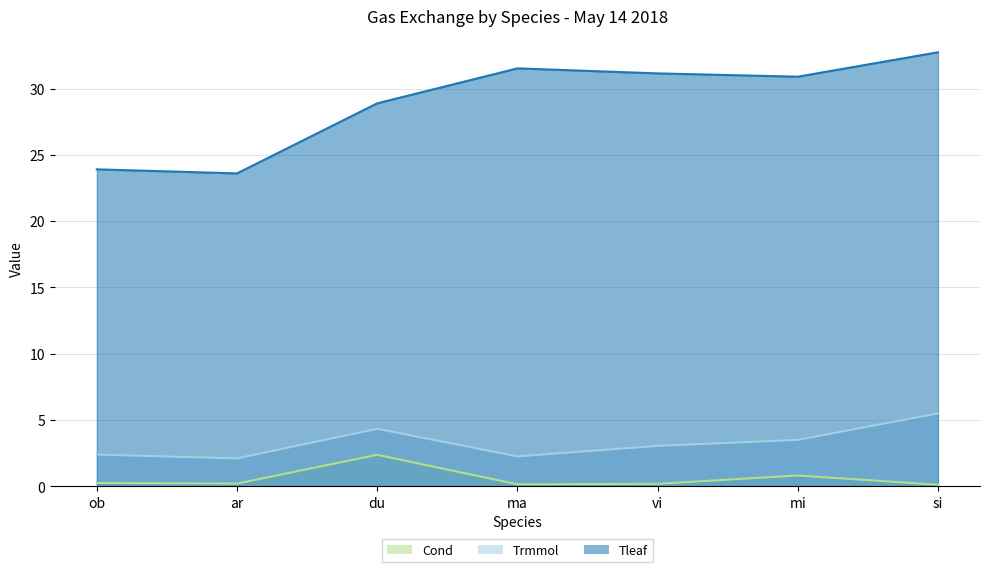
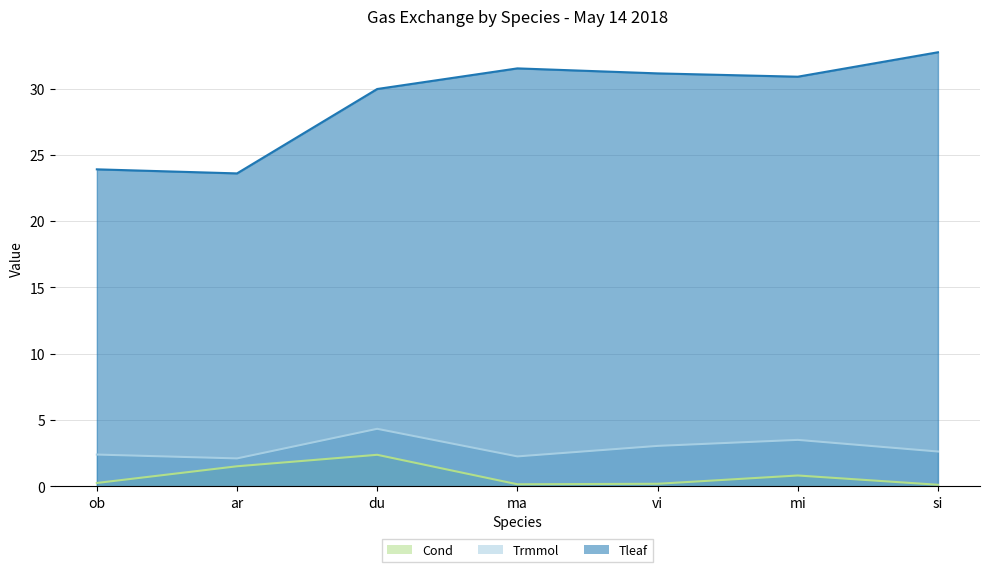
  {
    "Cond": {
      "ob": 0.2,
-     "ar": 0.2,
+     "ar": 1.5,
      "du": 2.4,
      "ma": 0.1,
      "vi": 0.2,
      "mi": 0.8,
      "si": 0.1
    },
    "Trmmol": {
      "ob": 2.4,
      "ar": 2.1,
      "du": 4.3,
      "ma": 2.3,
      "vi": 3.0,
      "mi": 3.5,
-     "si": 5.5
+     "si": 2.6
    },
    "Tleaf": {
      "ob": 23.9,
      "ar": 23.6,
-     "du": 28.9,
+     "du": 30.0,
      "ma": 31.5,
      "vi": 31.2,
      "mi": 30.9,
      "si": 32.7
    }
  }
